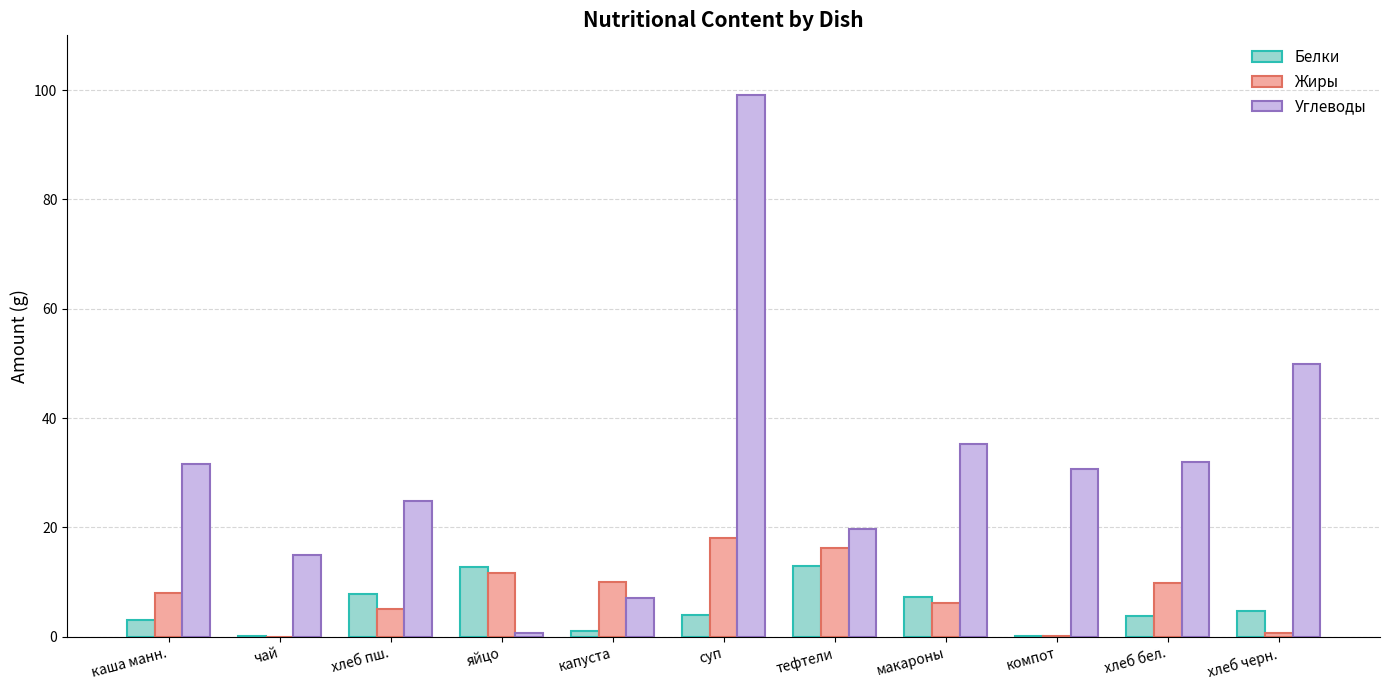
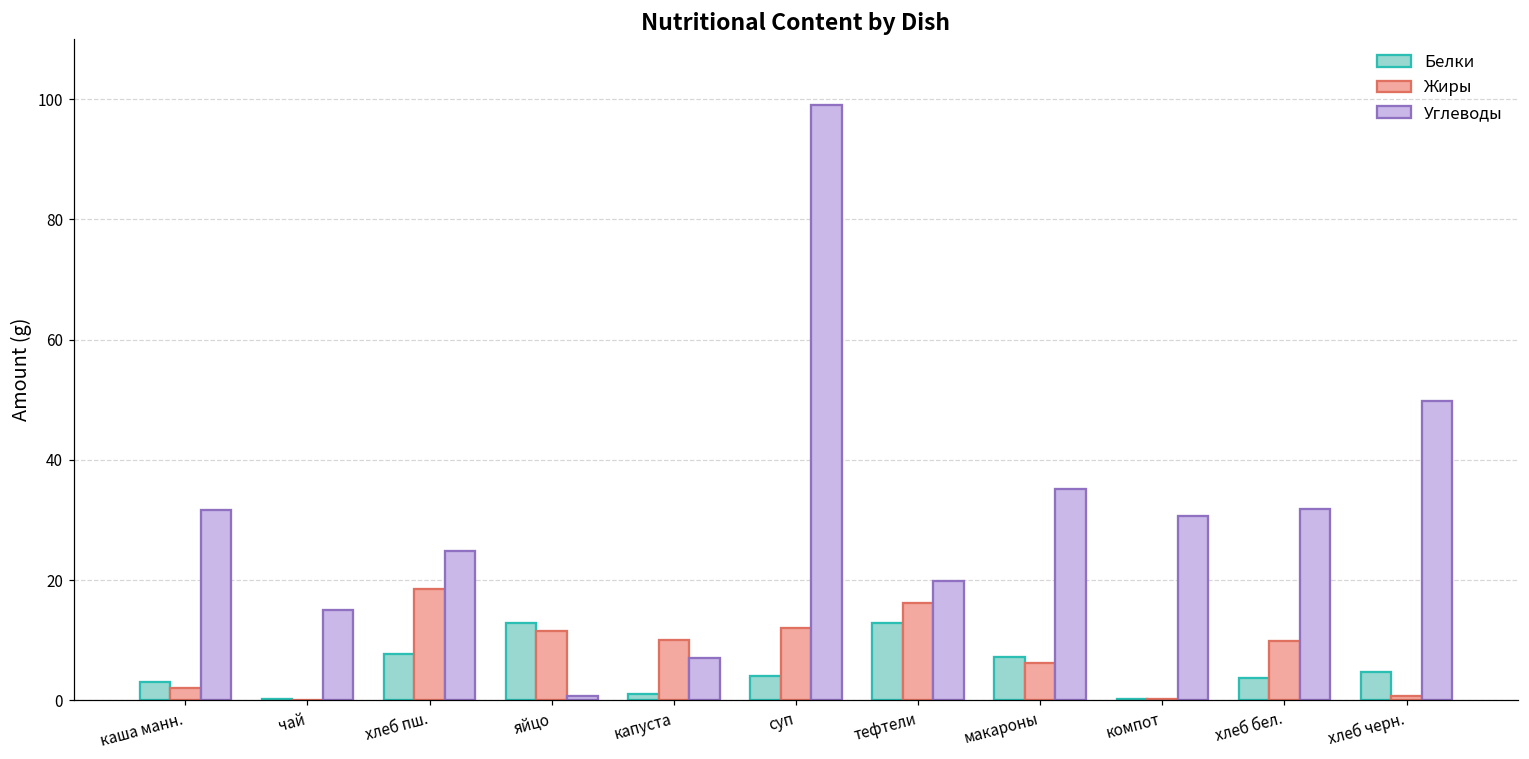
  {
    "Белки": {
      "каша манн.": 3,
      "хлеб пш.": 8,
      "яйцо": 13,
      "капуста": 1,
      "суп": 4,
      "тефтели": 13,
      "макароны": 7,
      "хлеб бел.": 4,
      "хлеб черн.": 5
    },
    "Жиры": {
-     "каша манн.": 8,
+     "каша манн.": 2,
      "чай": 0,
-     "хлеб пш.": 5,
+     "хлеб пш.": 19,
      "яйцо": 12,
      "капуста": 10,
-     "суп": 18,
+     "суп": 12,
      "тефтели": 16,
      "макароны": 6,
      "хлеб бел.": 10,
      "хлеб черн.": 1
    },
    "Углеводы": {
      "каша манн.": 32,
      "чай": 15,
      "хлеб пш.": 25,
      "яйцо": 1,
      "капуста": 7,
      "суп": 99,
      "тефтели": 20,
      "макароны": 35,
      "компот": 31,
      "хлеб бел.": 32,
      "хлеб черн.": 50
    }
  }
